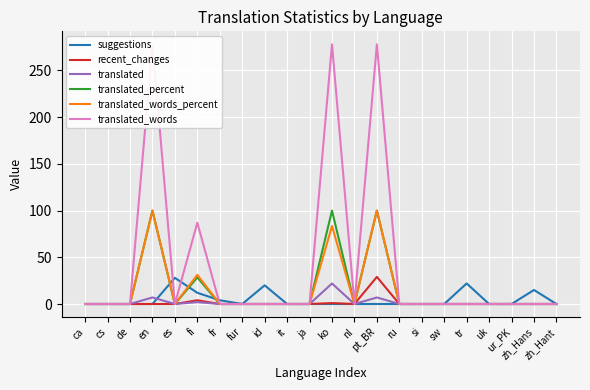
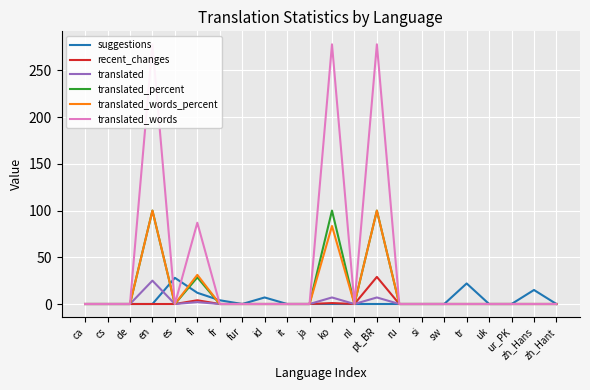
  {
    "suggestions": {
      "es": 30,
      "fi": 10,
      "fr": 0,
-     "id": 20,
+     "id": 10,
      "pt_BR": 0,
      "tr": 20,
      "zh_Hans": 20
    },
    "recent_changes": {
      "pt_BR": 30
    },
    "translated": {
-     "en": 10,
-     "ko": 20,
+     "en": 30,
+     "ko": 10,
      "pt_BR": 10
    },
    "translated_percent": {
      "ko": 100
    },
    "translated_words_percent": {
      "ko": 80
    },
    "translated_words": {
      "fi": 90,
      "ko": 280,
      "pt_BR": 280
    }
  }
